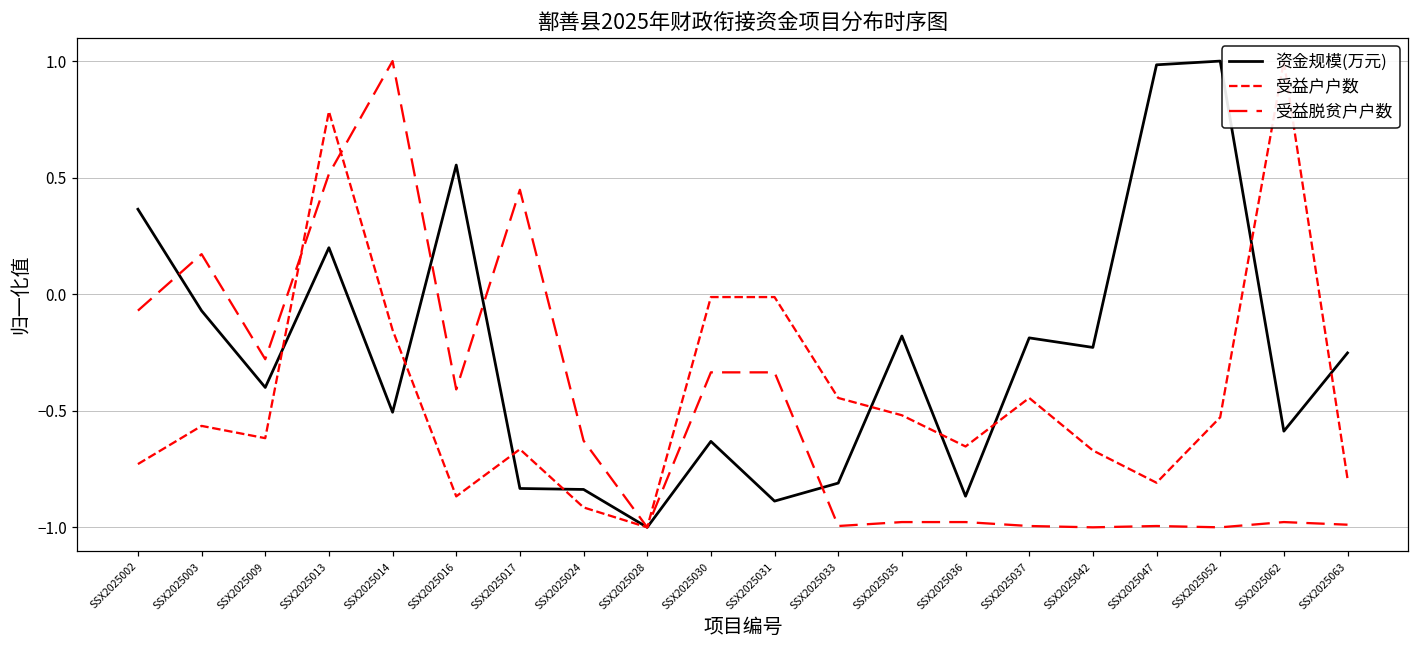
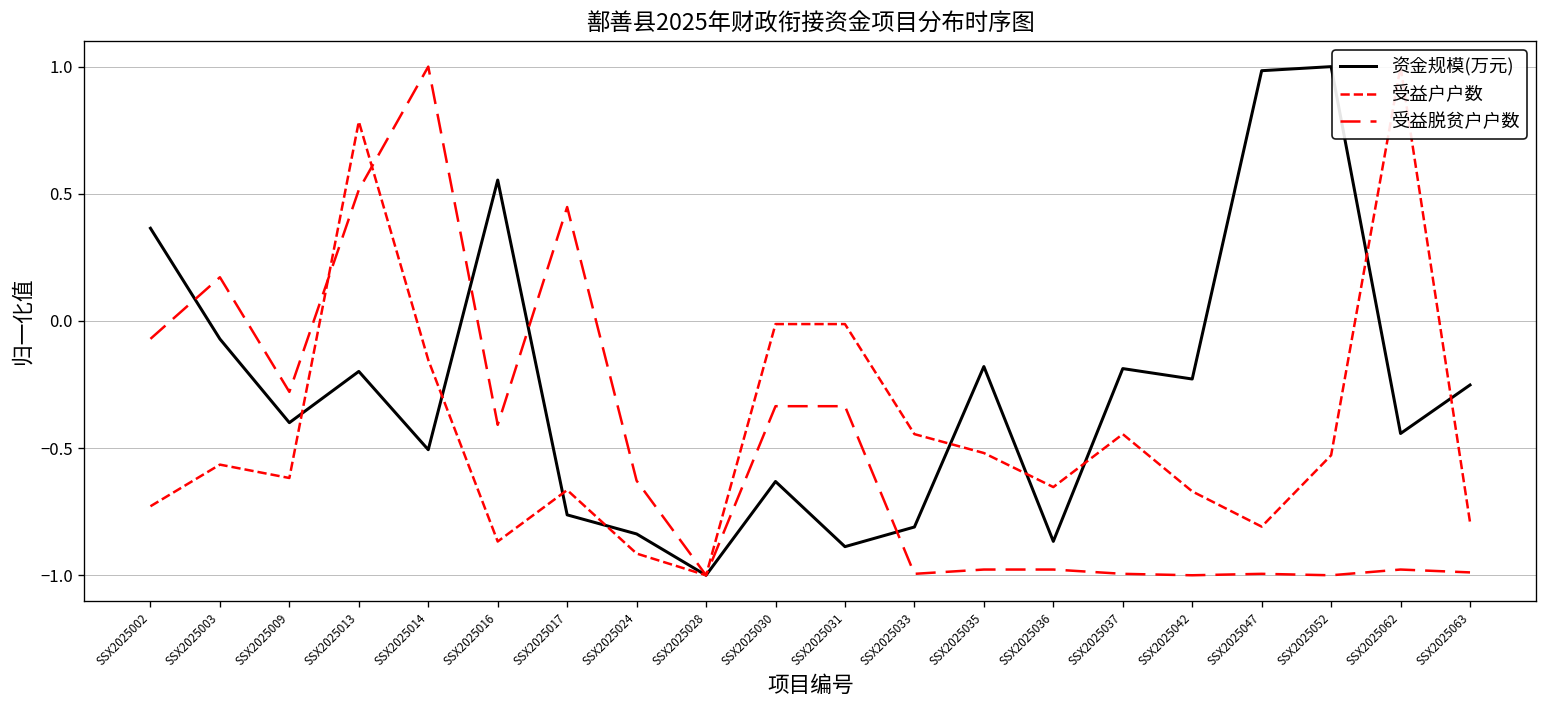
  {
    "资金规模(万元)": {
      "SSX2025002": 0.36,
      "SSX2025003": -0.07,
      "SSX2025009": -0.40,
-     "SSX2025013": 0.20,
+     "SSX2025013": -0.20,
      "SSX2025014": -0.51,
      "SSX2025016": 0.55,
-     "SSX2025017": -0.83,
+     "SSX2025017": -0.76,
      "SSX2025024": -0.84,
      "SSX2025030": -0.63,
      "SSX2025031": -0.89,
      "SSX2025033": -0.81,
      "SSX2025035": -0.18,
      "SSX2025036": -0.87,
      "SSX2025037": -0.19,
      "SSX2025042": -0.23,
      "SSX2025047": 0.98,
      "SSX2025052": 1.00,
-     "SSX2025062": -0.59,
+     "SSX2025062": -0.44,
      "SSX2025063": -0.25
    }
  }
